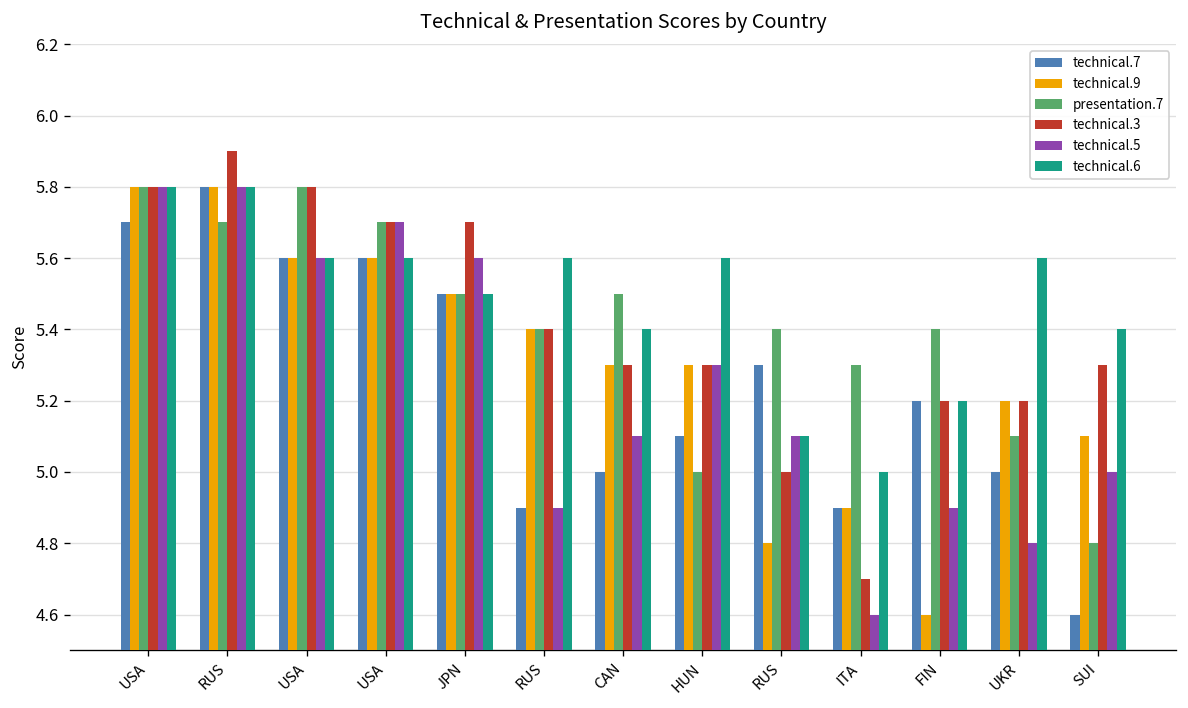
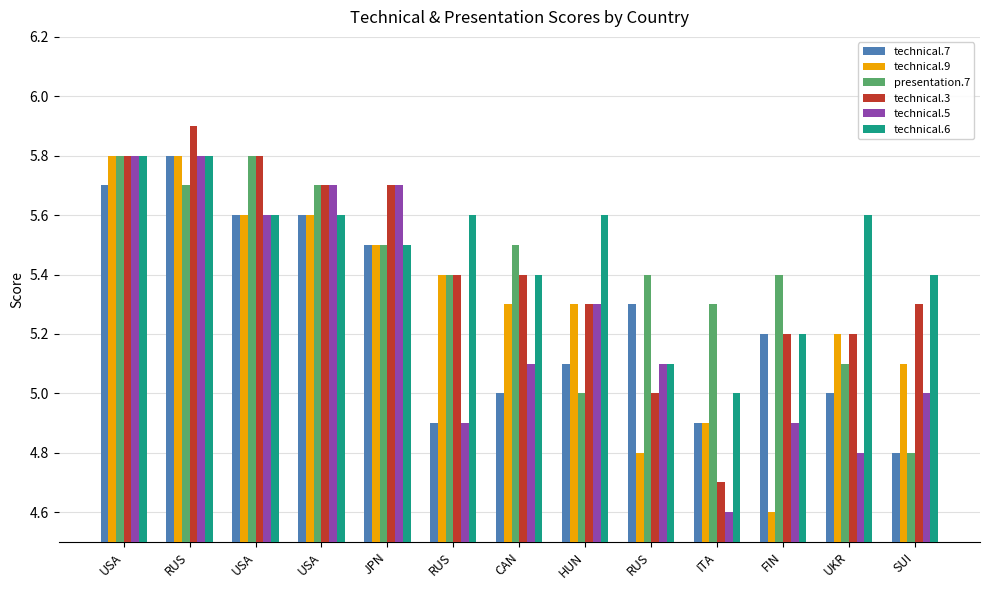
  {
    "technical.7": {
      "JPN": 5.5,
      "CAN": 5.0,
      "HUN": 5.1,
      "ITA": 4.9,
      "FIN": 5.2,
      "UKR": 5.0,
-     "SUI": 4.6
+     "SUI": 4.8
    },
    "technical.9": {
      "JPN": 5.5,
      "CAN": 5.3,
      "HUN": 5.3,
      "ITA": 4.9,
      "FIN": 4.6,
      "UKR": 5.2,
      "SUI": 5.1
    },
    "presentation.7": {
      "JPN": 5.5,
      "CAN": 5.5,
      "HUN": 5.0,
      "ITA": 5.3,
      "FIN": 5.4,
      "UKR": 5.1,
      "SUI": 4.8
    },
    "technical.3": {
      "JPN": 5.7,
-     "CAN": 5.3,
+     "CAN": 5.4,
      "HUN": 5.3,
      "ITA": 4.7,
      "FIN": 5.2,
      "UKR": 5.2,
      "SUI": 5.3
    },
    "technical.5": {
-     "JPN": 5.6,
+     "JPN": 5.7,
      "CAN": 5.1,
      "HUN": 5.3,
      "ITA": 4.6,
      "FIN": 4.9,
      "UKR": 4.8,
      "SUI": 5.0
    },
    "technical.6": {
      "JPN": 5.5,
      "CAN": 5.4,
      "HUN": 5.6,
      "ITA": 5.0,
      "FIN": 5.2,
      "UKR": 5.6,
      "SUI": 5.4
    }
  }
